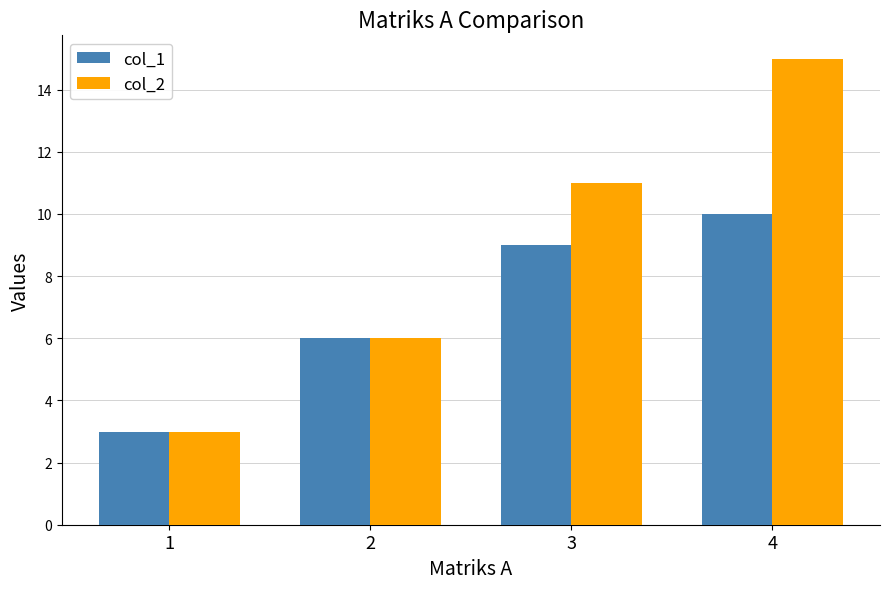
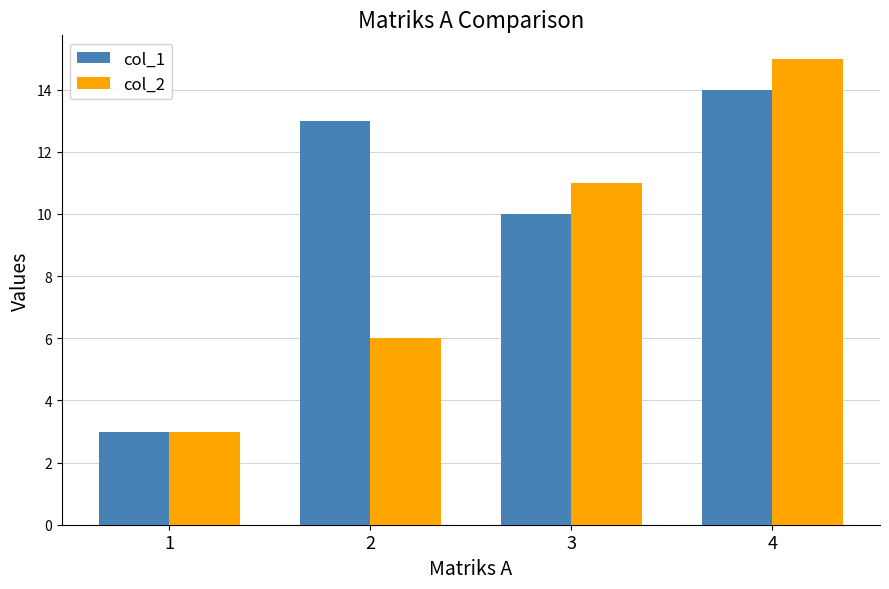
  {
    "col_1": {
      "1": 3,
-     "2": 6,
-     "3": 9,
-     "4": 10
+     "2": 13,
+     "3": 10,
+     "4": 14
    },
    "col_2": {
      "1": 3,
      "2": 6,
      "3": 11,
      "4": 15
    }
  }
